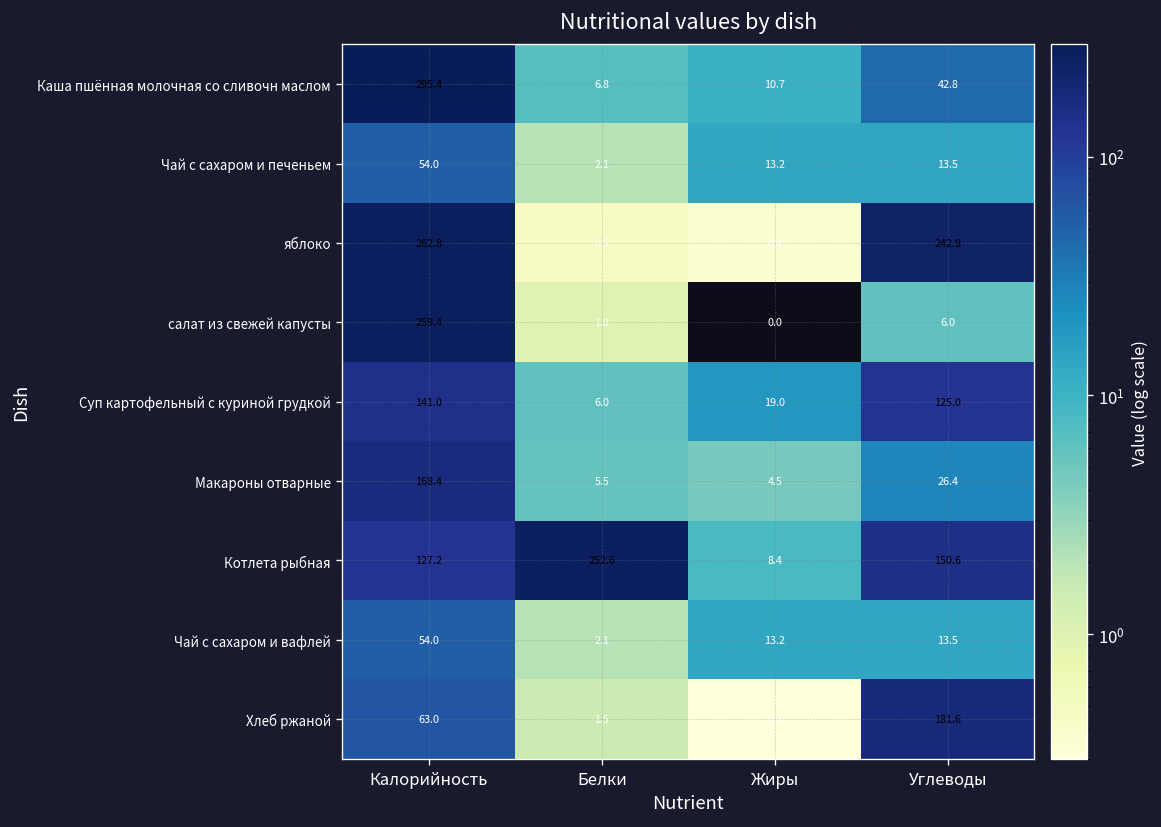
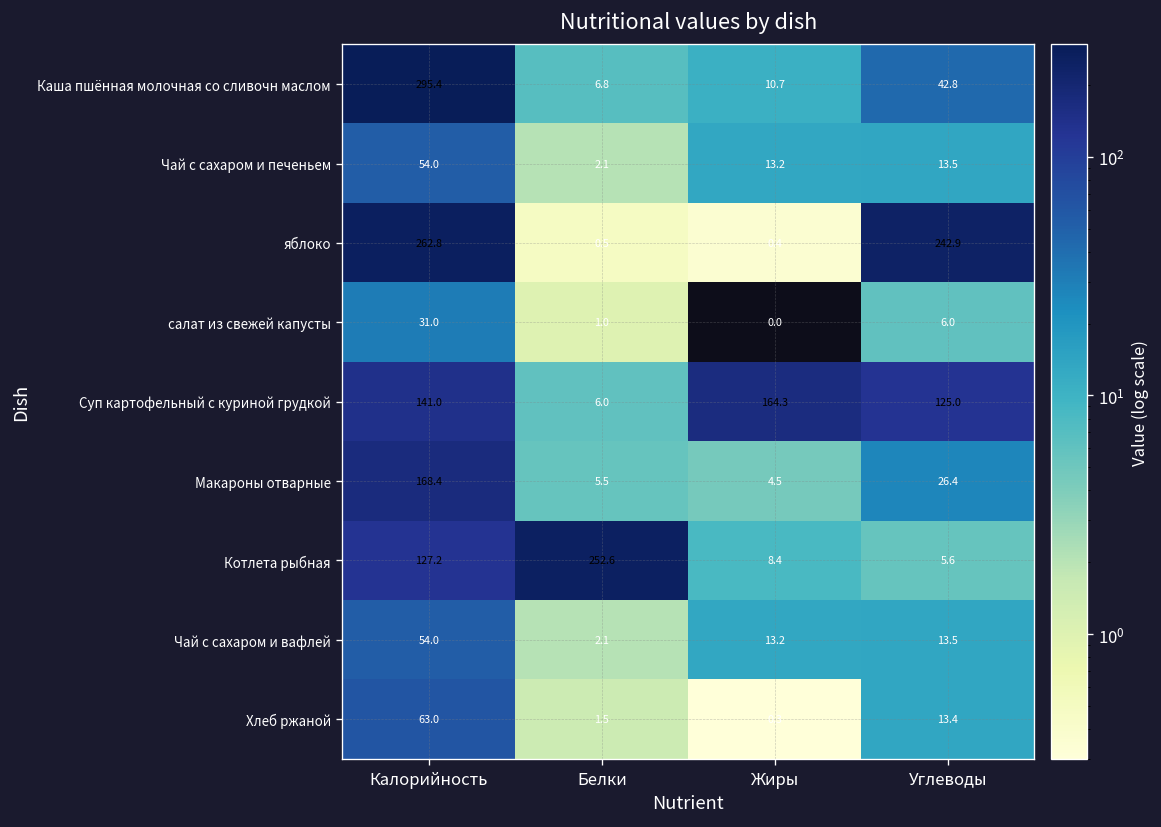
  {
    "Каша пшённая молочная со сливочн маслом": {
      "Калорийность": 295.4,
      "Белки": 6.8,
      "Жиры": 10.7,
      "Углеводы": 42.8
    },
    "Чай с сахаром и печеньем": {
      "Калорийность": 54.0,
      "Белки": 2.1,
      "Жиры": 13.2,
      "Углеводы": 13.5
    },
    "яблоко": {
      "Калорийность": 262.8,
      "Белки": 0.5,
      "Углеводы": 242.9
    },
    "салат из свежей капусты": {
-     "Калорийность": 259.4,
+     "Калорийность": 31.0,
      "Белки": 1.0,
      "Жиры": 0.0,
      "Углеводы": 6.0
    },
    "Суп картофельный с куриной грудкой": {
      "Калорийность": 141.0,
      "Белки": 6.0,
-     "Жиры": 19.0,
+     "Жиры": 164.3,
      "Углеводы": 125.0
    },
    "Макароны отварные": {
      "Калорийность": 168.4,
      "Белки": 5.5,
      "Жиры": 4.5,
      "Углеводы": 26.4
    },
    "Котлета рыбная": {
      "Калорийность": 127.2,
      "Белки": 252.6,
      "Жиры": 8.4,
-     "Углеводы": 150.6
+     "Углеводы": 5.6
    },
    "Чай с сахаром и вафлей": {
      "Калорийность": 54.0,
      "Белки": 2.1,
      "Жиры": 13.2,
      "Углеводы": 13.5
    },
    "Хлеб ржаной": {
      "Калорийность": 63.0,
      "Белки": 1.5,
-     "Углеводы": 181.6
+     "Углеводы": 13.4
    }
  }
